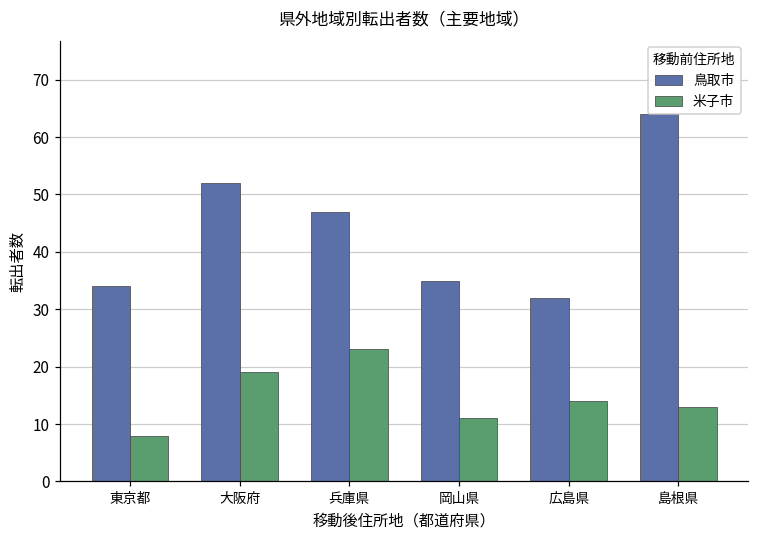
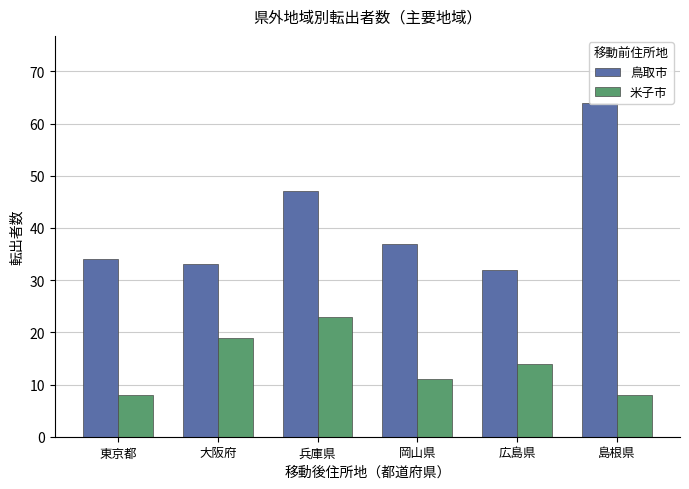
  {
    "鳥取市": {
      "東京都": 34,
-     "大阪府": 52,
+     "大阪府": 33,
      "兵庫県": 47,
-     "岡山県": 35,
+     "岡山県": 37,
      "広島県": 32
    },
    "米子市": {
      "東京都": 8,
      "大阪府": 19,
      "兵庫県": 23,
      "岡山県": 11,
      "広島県": 14,
-     "島根県": 13
+     "島根県": 8
    }
  }
